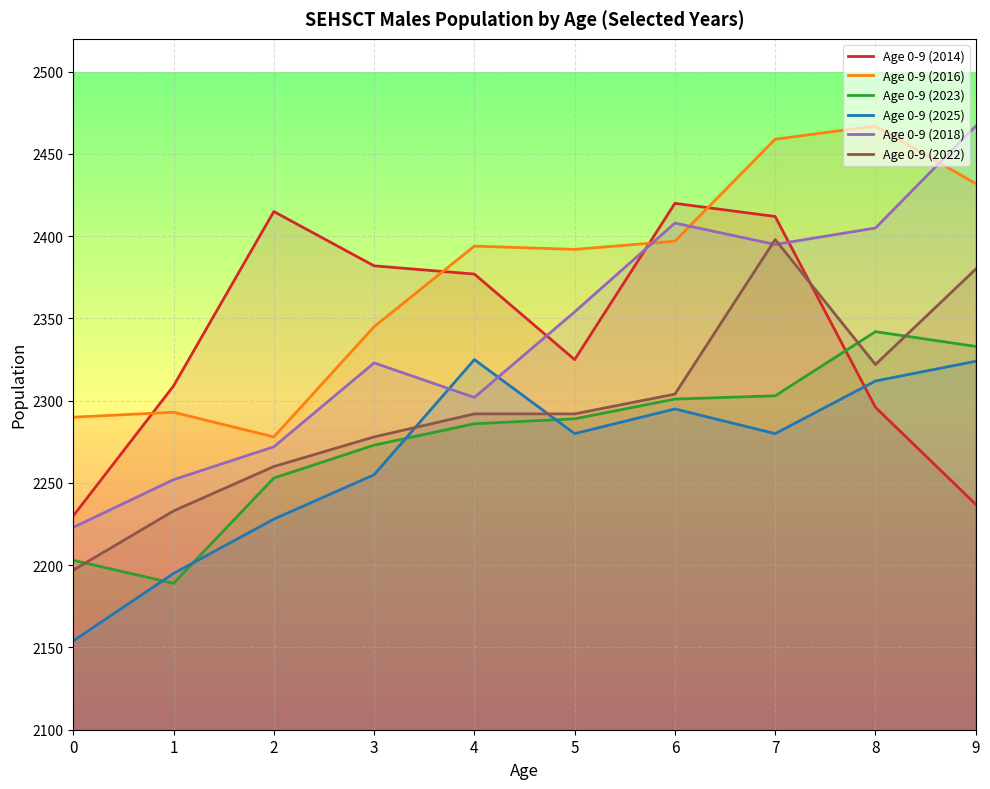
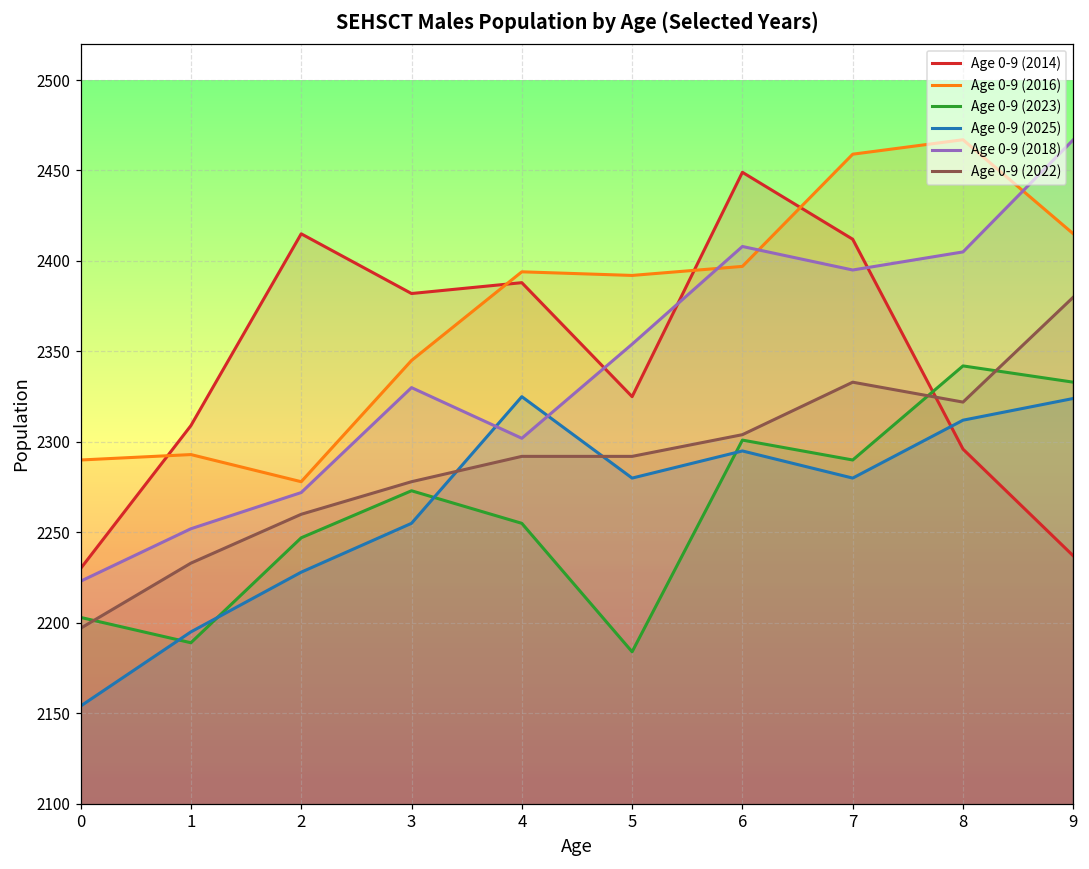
  {
    "Age 0-9 (2014)": {
      "0": 2230,
      "1": 2309,
      "2": 2415,
      "3": 2382,
-     "4": 2377,
+     "4": 2388,
      "5": 2325,
-     "6": 2420,
+     "6": 2449,
      "7": 2412,
      "8": 2296,
      "9": 2237
    },
    "Age 0-9 (2016)": {
      "0": 2290,
      "1": 2293,
      "2": 2278,
      "3": 2345,
      "4": 2394,
      "5": 2392,
      "6": 2397,
      "7": 2459,
-     "9": 2432
+     "9": 2415
    },
    "Age 0-9 (2023)": {
      "0": 2203,
      "1": 2189,
-     "2": 2253,
+     "2": 2247,
      "3": 2273,
-     "4": 2286,
-     "5": 2289,
+     "4": 2255,
+     "5": 2184,
      "6": 2301,
-     "7": 2303,
+     "7": 2290,
      "8": 2342,
      "9": 2333
    },
    "Age 0-9 (2025)": {
      "0": 2154,
      "1": 2195,
      "2": 2228,
      "3": 2255,
      "4": 2325,
      "5": 2280,
      "6": 2295,
      "7": 2280,
      "8": 2312,
      "9": 2324
    },
    "Age 0-9 (2018)": {
      "0": 2223,
      "1": 2252,
      "2": 2272,
-     "3": 2323,
+     "3": 2330,
      "4": 2302,
      "5": 2354,
      "6": 2408,
      "7": 2395,
      "8": 2405,
      "9": 2467
    },
    "Age 0-9 (2022)": {
      "0": 2197,
      "1": 2233,
      "2": 2260,
      "3": 2278,
      "4": 2292,
      "5": 2292,
      "6": 2304,
-     "7": 2398,
+     "7": 2333,
      "8": 2322,
      "9": 2380
    }
  }
